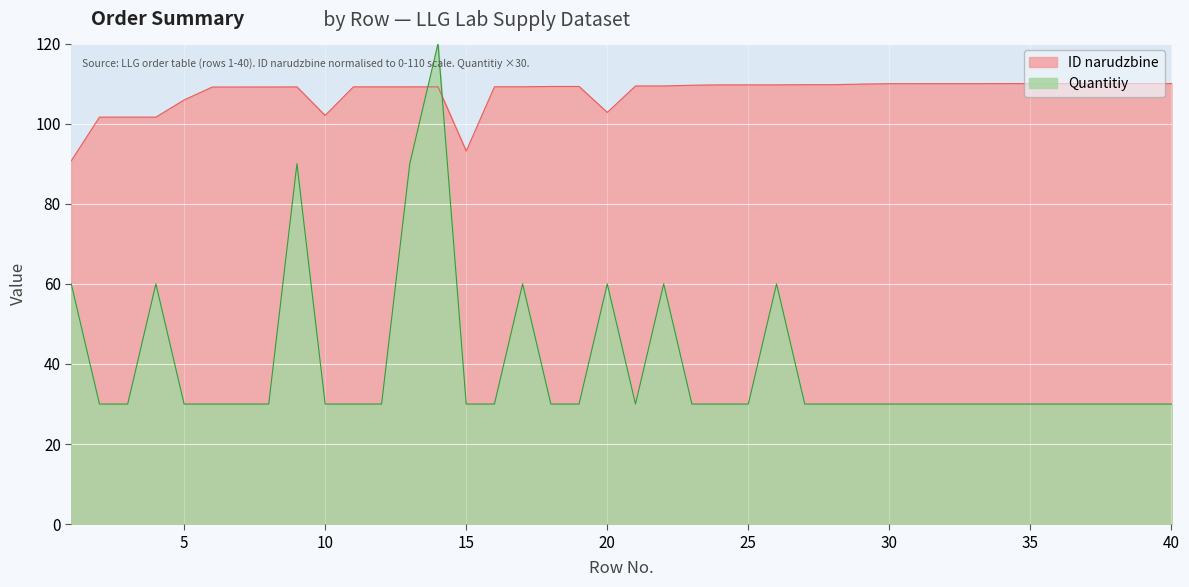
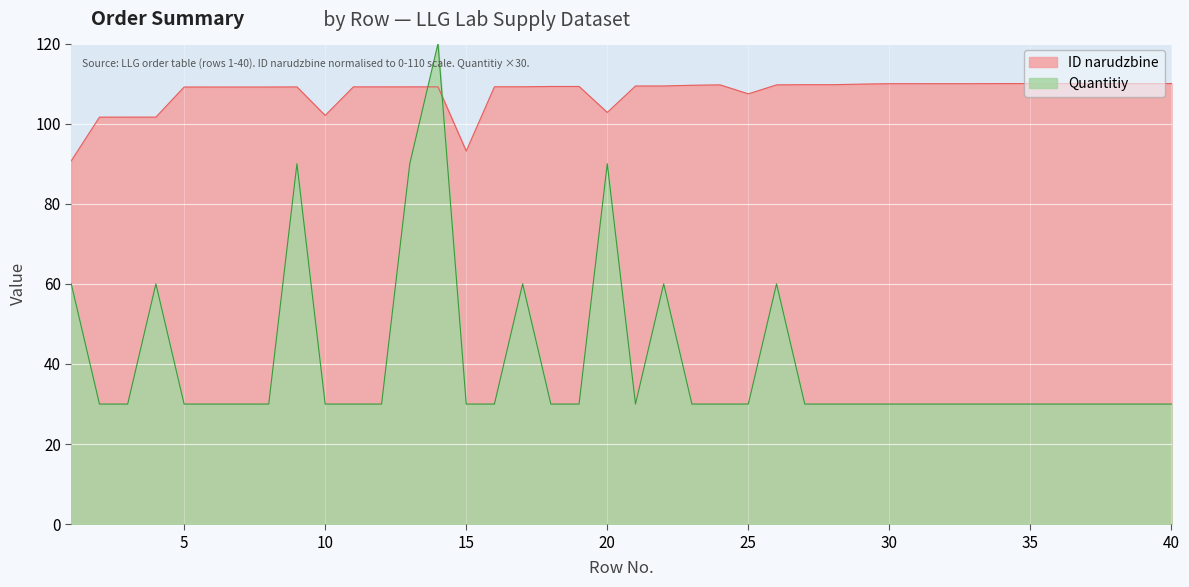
  {
    "ID narudzbine": {
-     "5": 106,
+     "5": 109,
      "10": 102,
      "15": 93,
      "20": 103,
-     "25": 110,
+     "25": 107,
      "30": 110,
      "40": 110
    },
    "Quantitiy": {
      "5": 30,
      "10": 30,
      "15": 30,
-     "20": 60,
+     "20": 90,
      "25": 30,
      "30": 30,
      "35": 30,
      "40": 30
    }
  }
